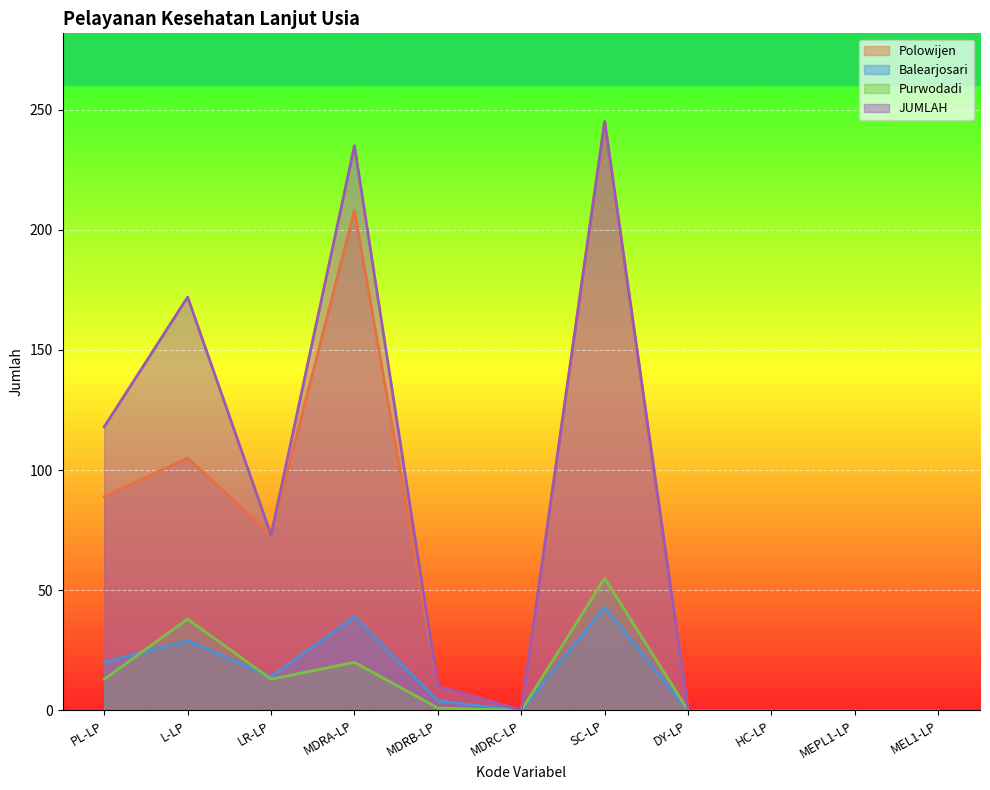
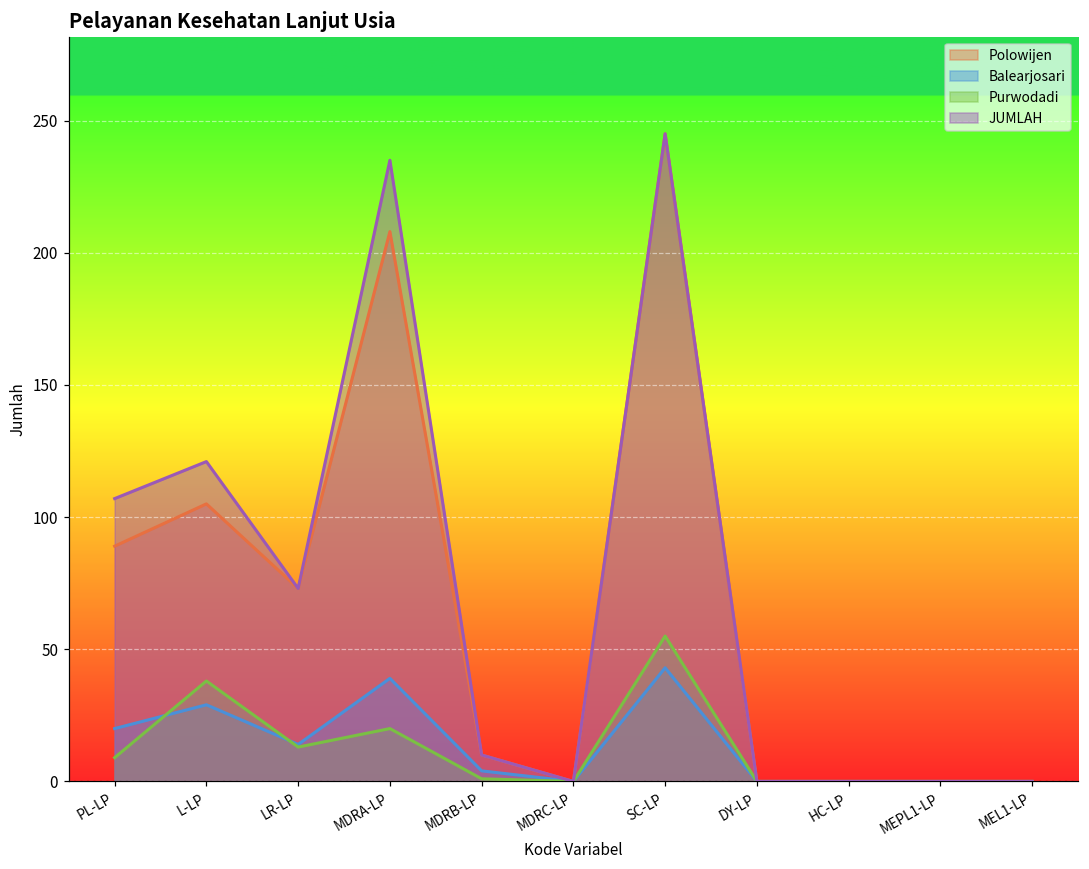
  {
    "Polowijen": {
      "PL-LP": 89,
      "L-LP": 105,
      "MDRA-LP": 208
    },
    "Balearjosari": {
      "PL-LP": 20,
      "L-LP": 29,
      "MDRA-LP": 39,
      "MDRB-LP": 4,
      "SC-LP": 43
    },
    "Purwodadi": {
-     "PL-LP": 13,
+     "PL-LP": 9,
      "L-LP": 38,
      "MDRA-LP": 20,
      "MDRB-LP": 1,
      "SC-LP": 55
    },
    "JUMLAH": {
-     "PL-LP": 118,
-     "L-LP": 172,
+     "PL-LP": 107,
+     "L-LP": 121,
      "MDRA-LP": 235
    }
  }
